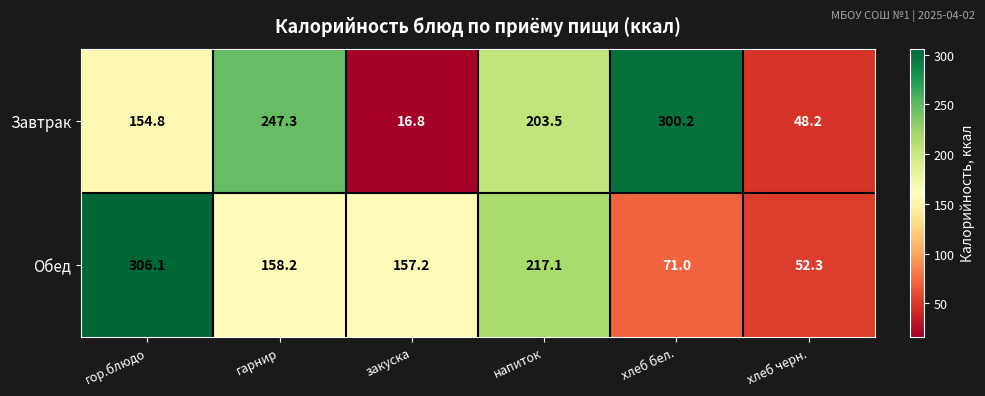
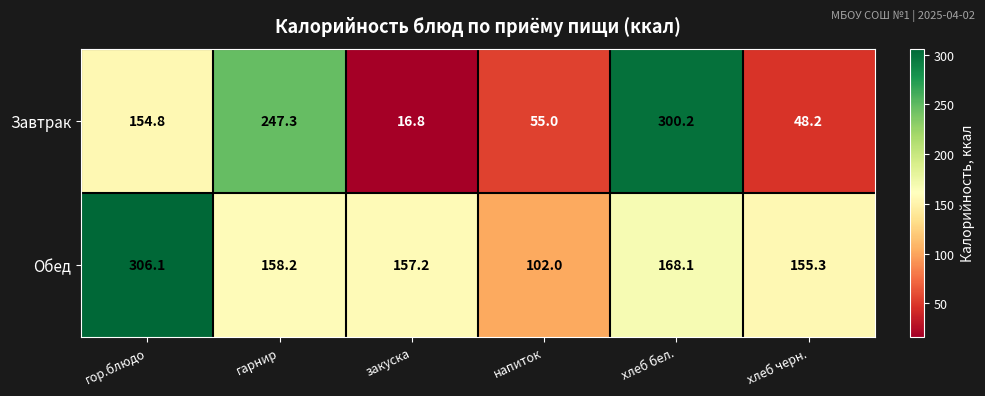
  {
    "Завтрак": {
      "гор.блюдо": 154.8,
      "гарнир": 247.3,
      "закуска": 16.8,
-     "напиток": 203.5,
+     "напиток": 55.0,
      "хлеб бел.": 300.2,
      "хлеб черн.": 48.2
    },
    "Обед": {
      "гор.блюдо": 306.1,
      "гарнир": 158.2,
      "закуска": 157.2,
-     "напиток": 217.1,
-     "хлеб бел.": 71.0,
-     "хлеб черн.": 52.3
+     "напиток": 102.0,
+     "хлеб бел.": 168.1,
+     "хлеб черн.": 155.3
    }
  }
